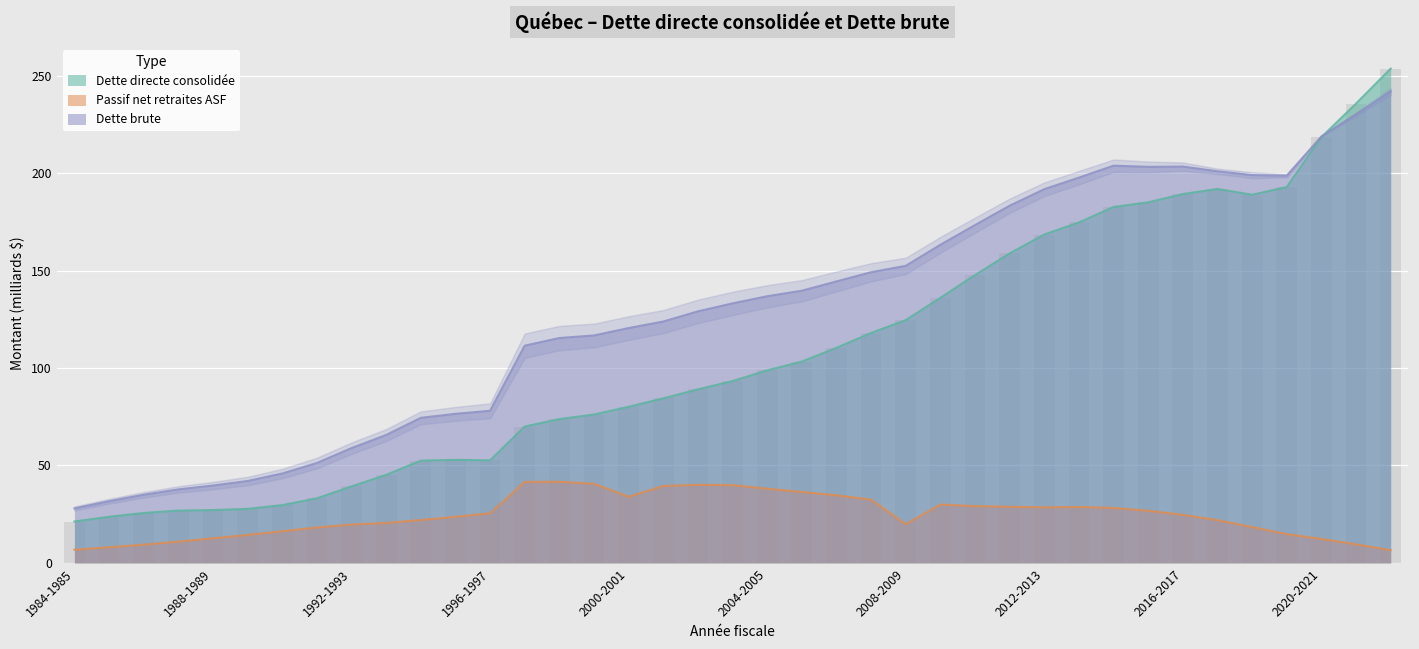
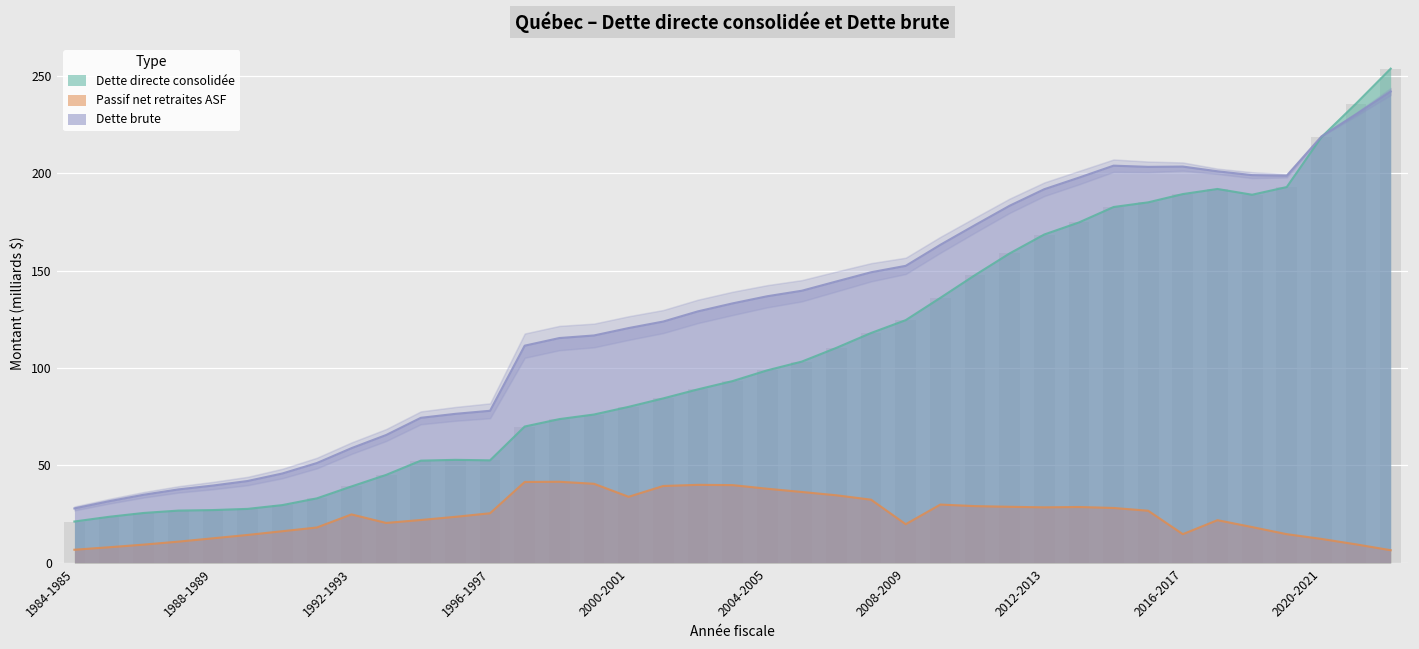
  {
    "Passif net retraites ASF": {
      "1984-1985": 7,
      "1988-1989": 13,
-     "1992-1993": 20,
+     "1992-1993": 25,
      "1996-1997": 25,
      "2000-2001": 34,
      "2004-2005": 38,
      "2008-2009": 20,
      "2012-2013": 28,
-     "2016-2017": 25,
+     "2016-2017": 15,
      "2020-2021": 12
    }
  }
